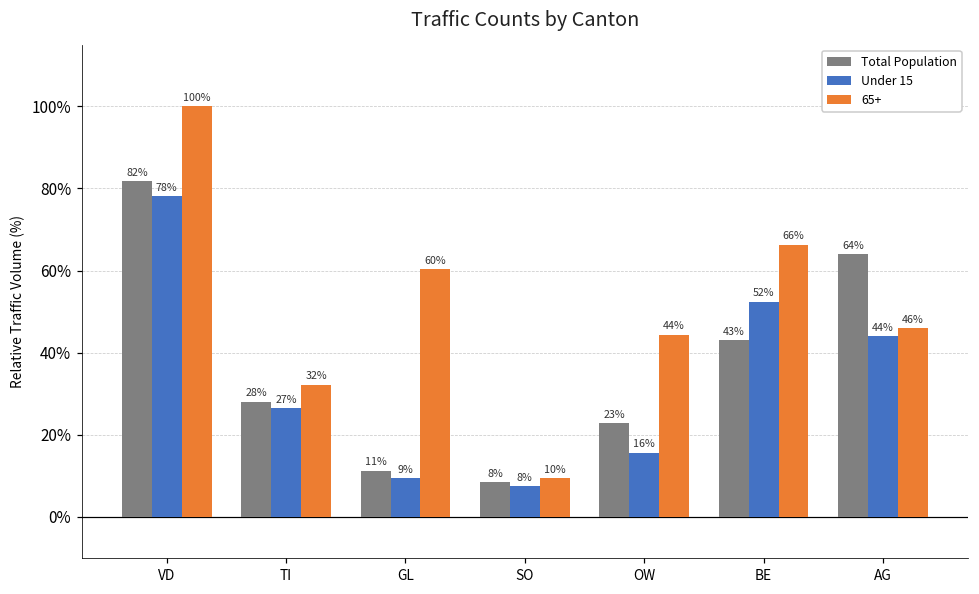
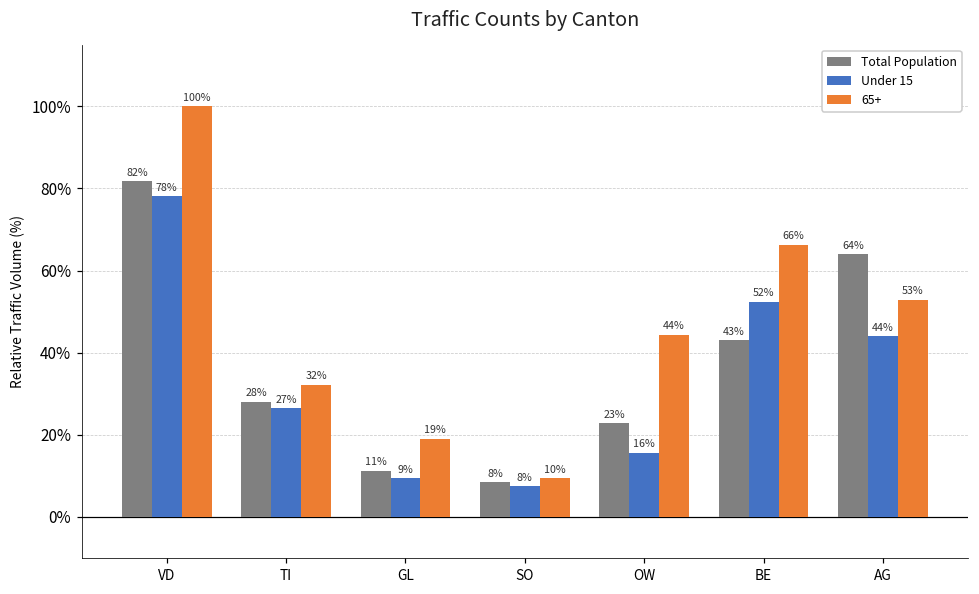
  {
    "Total Population": {
      "VD": "82%",
      "TI": "28%",
      "GL": "11%",
      "SO": "8%",
      "OW": "23%",
      "BE": "43%",
      "AG": "64%"
    },
    "Under 15": {
      "VD": "78%",
      "TI": "27%",
      "GL": "9%",
      "SO": "8%",
      "OW": "16%",
      "BE": "52%",
      "AG": "44%"
    },
    "65+": {
      "VD": "100%",
      "TI": "32%",
-     "GL": "60%",
+     "GL": "19%",
      "SO": "10%",
      "OW": "44%",
      "BE": "66%",
-     "AG": "46%"
+     "AG": "53%"
    }
  }
